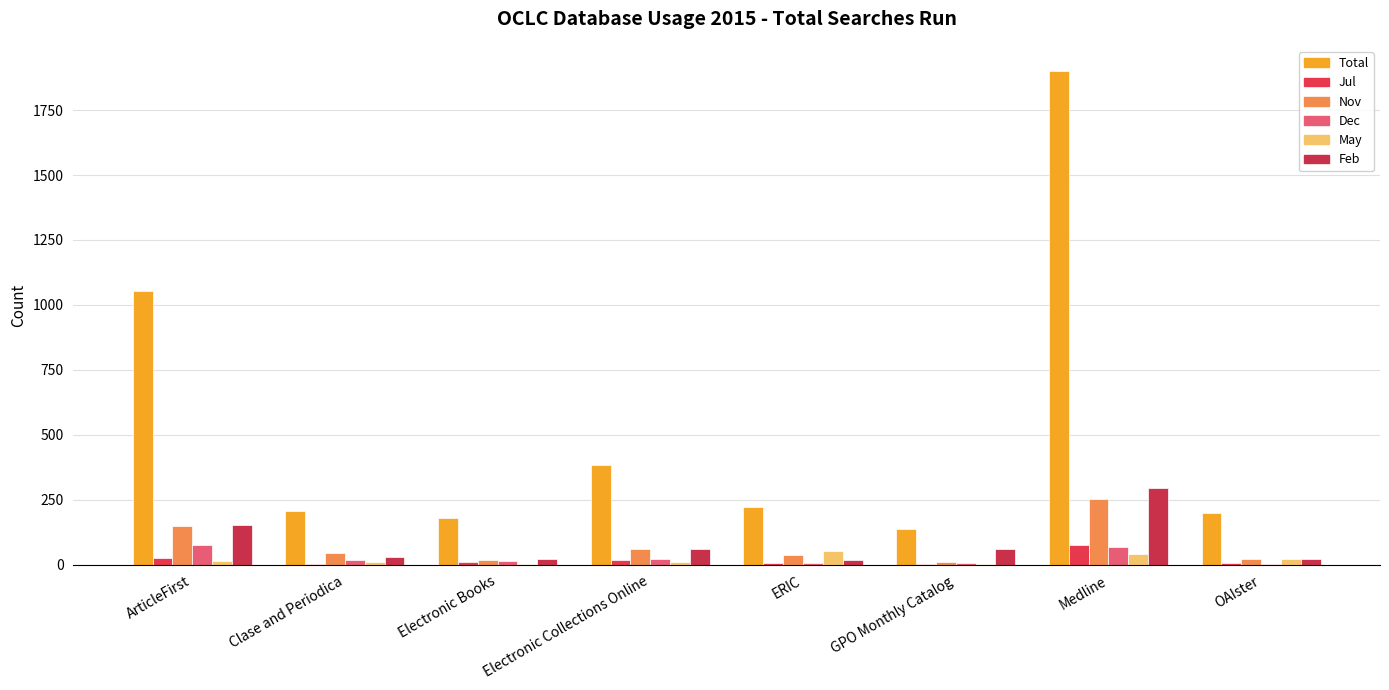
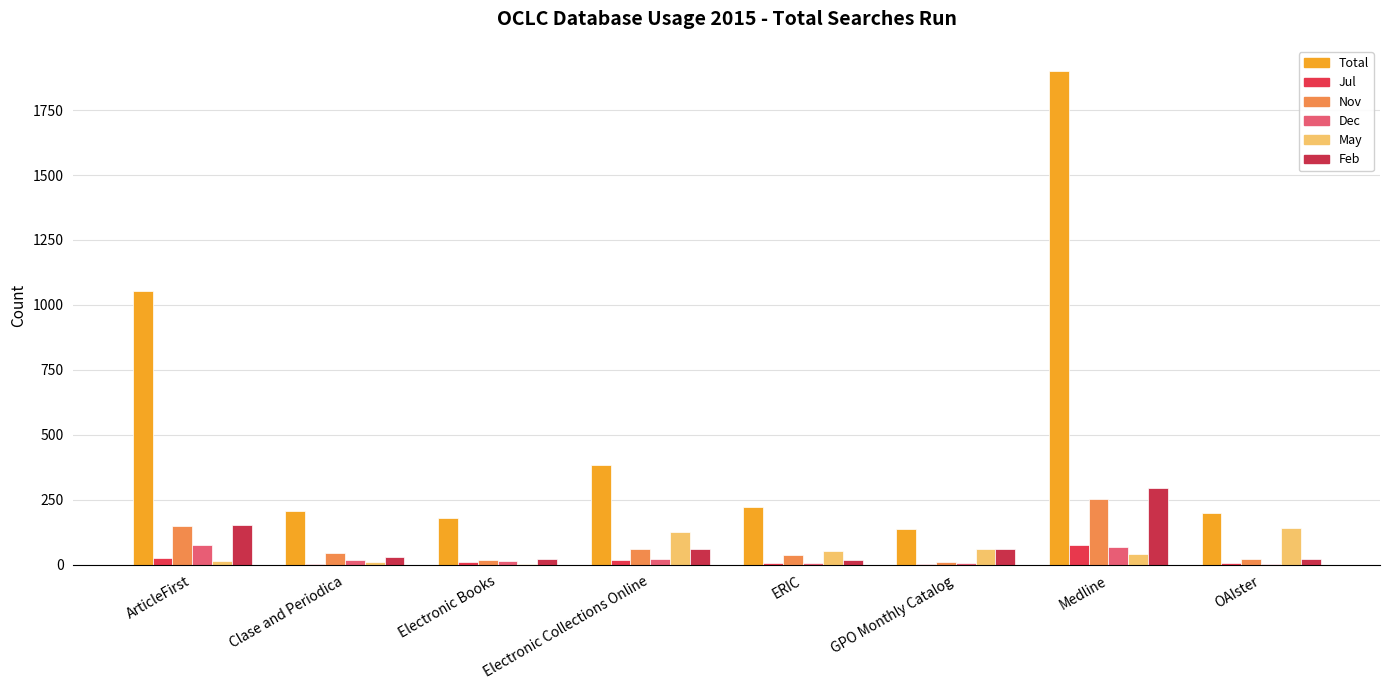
  {
    "May": {
      "ArticleFirst": 20,
      "Clase and Periodica": 10,
-     "Electronic Collections Online": 10,
+     "Electronic Collections Online": 130,
      "ERIC": 50,
-     "GPO Monthly Catalog": 10,
+     "GPO Monthly Catalog": 60,
      "Medline": 40,
-     "OAIster": 20
+     "OAIster": 140
    }
  }
